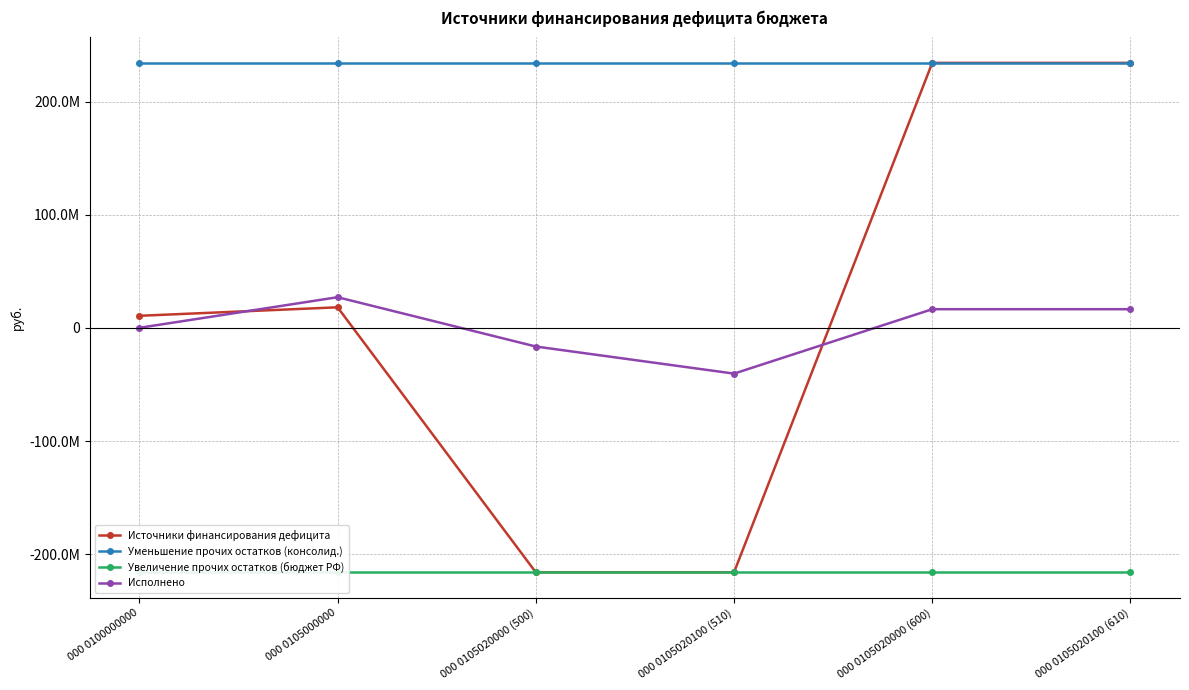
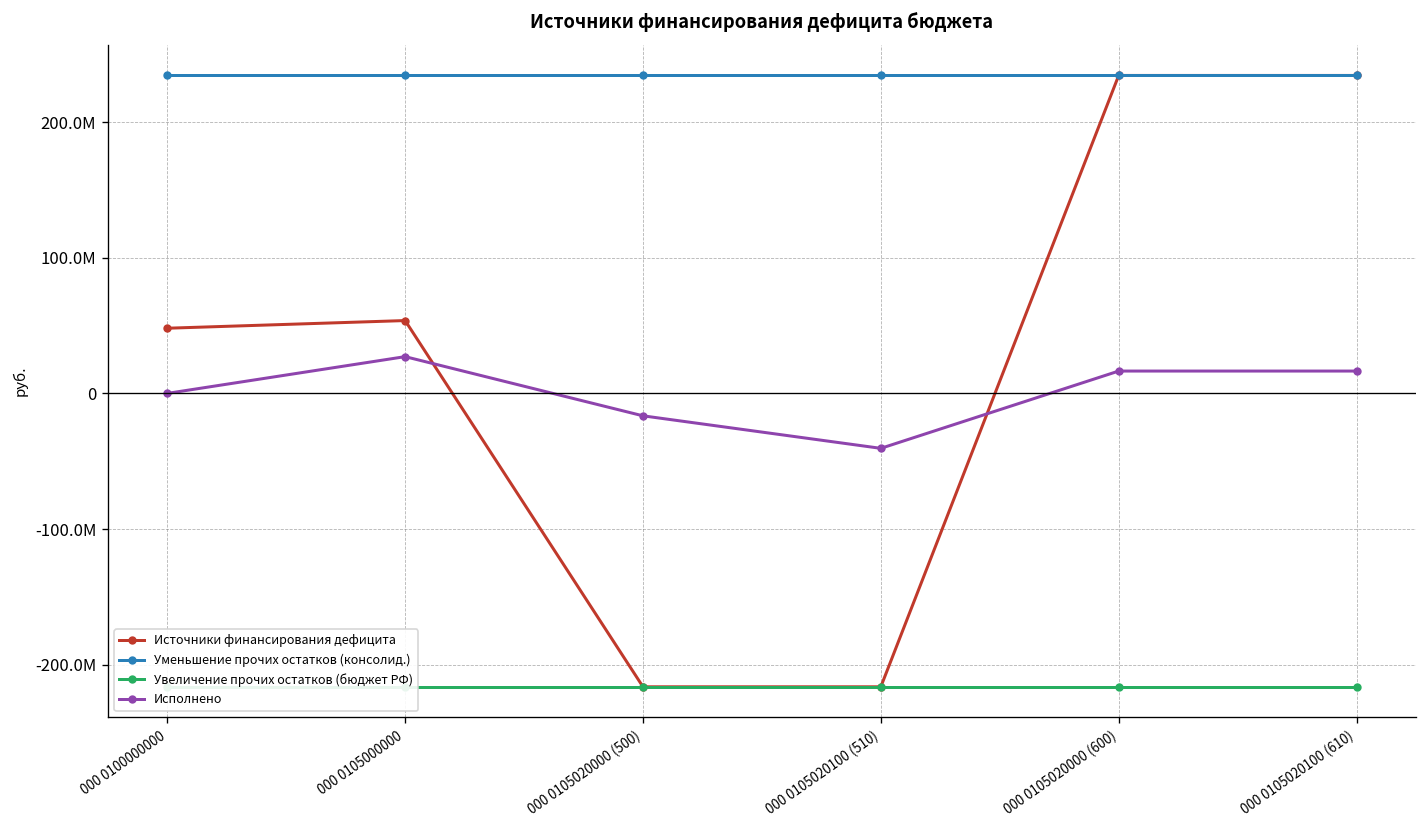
  {
    "Источники финансирования дефицита": {
-     "000 0100000000": 11000000,
-     "000 0105000000": 18000000
+     "000 0100000000": 48000000,
+     "000 0105000000": 54000000
    },
    "Уменьшение прочих остатков (консолид.)": {
      "000 0100000000": 234000000,
      "000 0105000000": 234000000,
      "000 0105020000 (500)": 234000000,
      "000 0105020100 (510)": 234000000
    },
    "Увеличение прочих остатков (бюджет РФ)": {
      "000 0105020000 (600)": -216000000,
      "000 0105020100 (610)": -216000000
    },
    "Исполнено": {
      "000 0100000000": 0,
      "000 0105000000": 27000000,
      "000 0105020000 (500)": -16000000,
      "000 0105020100 (510)": -40000000,
      "000 0105020000 (600)": 17000000,
      "000 0105020100 (610)": 17000000
    }
  }
